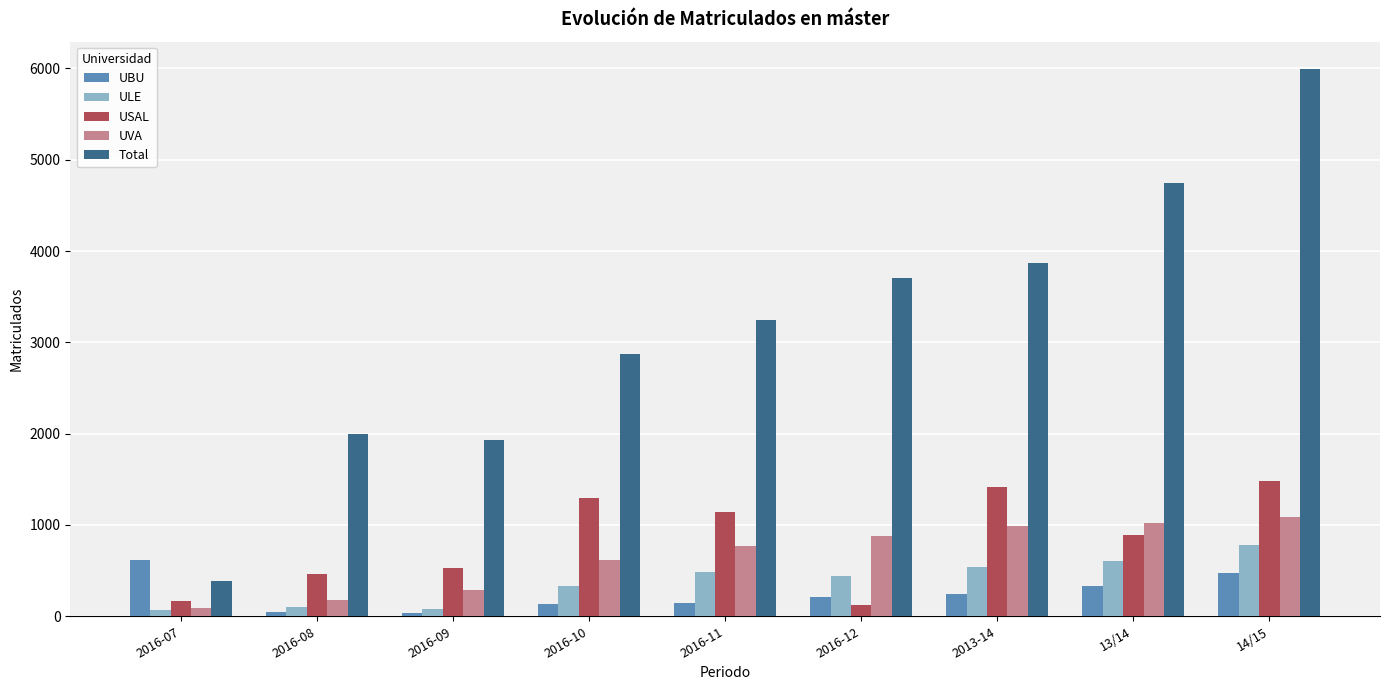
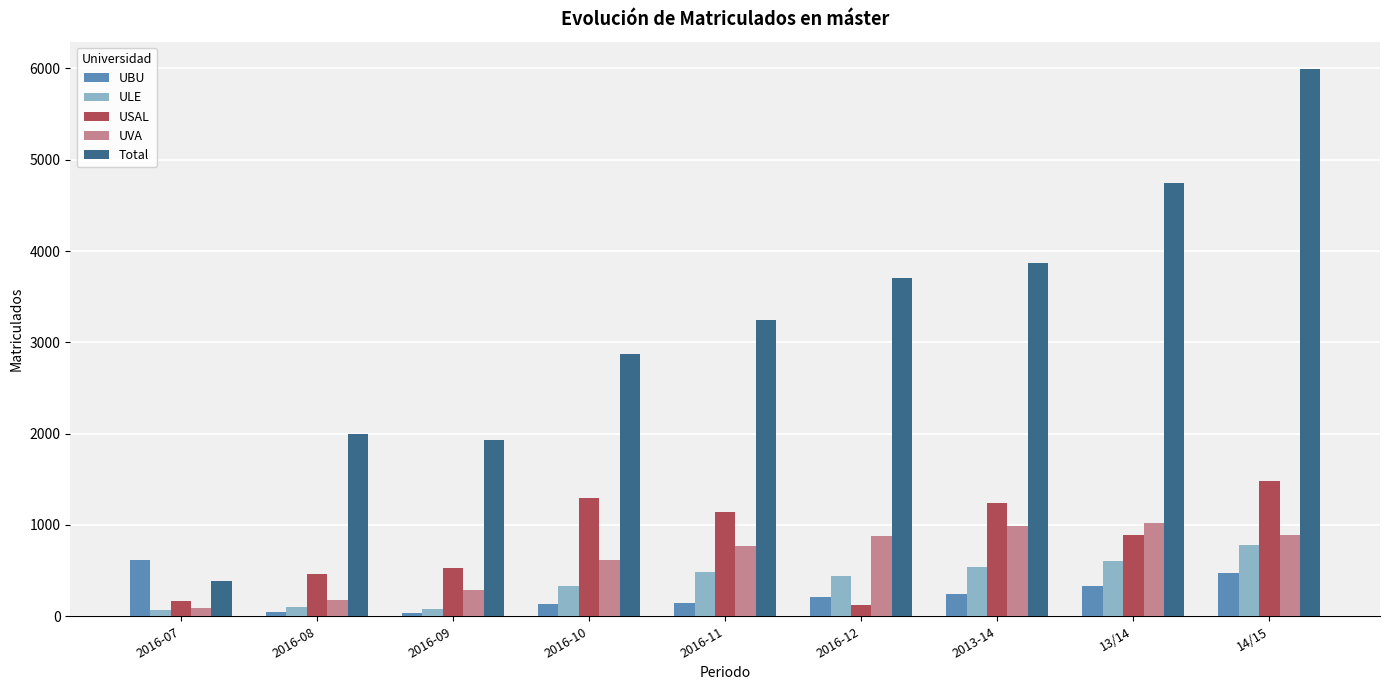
  {
    "UBU": {
      "2016-07": 600,
      "2016-08": 0,
      "2016-09": 0,
      "2016-10": 100,
      "2016-11": 100,
      "2016-12": 200,
      "2013-14": 200,
      "13/14": 300,
      "14/15": 500
    },
    "ULE": {
      "2016-07": 100,
      "2016-08": 100,
      "2016-09": 100,
      "2016-10": 300,
      "2016-11": 500,
      "2016-12": 400,
      "2013-14": 500,
      "13/14": 600,
      "14/15": 800
    },
    "USAL": {
      "2016-07": 200,
      "2016-08": 500,
      "2016-09": 500,
      "2016-10": 1300,
      "2016-11": 1100,
      "2016-12": 100,
-     "2013-14": 1400,
+     "2013-14": 1200,
      "13/14": 900,
      "14/15": 1500
    },
    "UVA": {
      "2016-07": 100,
      "2016-08": 200,
      "2016-09": 300,
      "2016-10": 600,
      "2016-11": 800,
      "2016-12": 900,
      "2013-14": 1000,
      "13/14": 1000,
-     "14/15": 1100
+     "14/15": 900
    },
    "Total": {
      "2016-07": 400,
      "2016-08": 2000,
      "2016-09": 1900,
      "2016-10": 2900,
      "2016-11": 3200,
      "2016-12": 3700,
      "2013-14": 3900,
      "13/14": 4800,
      "14/15": 6000
    }
  }
